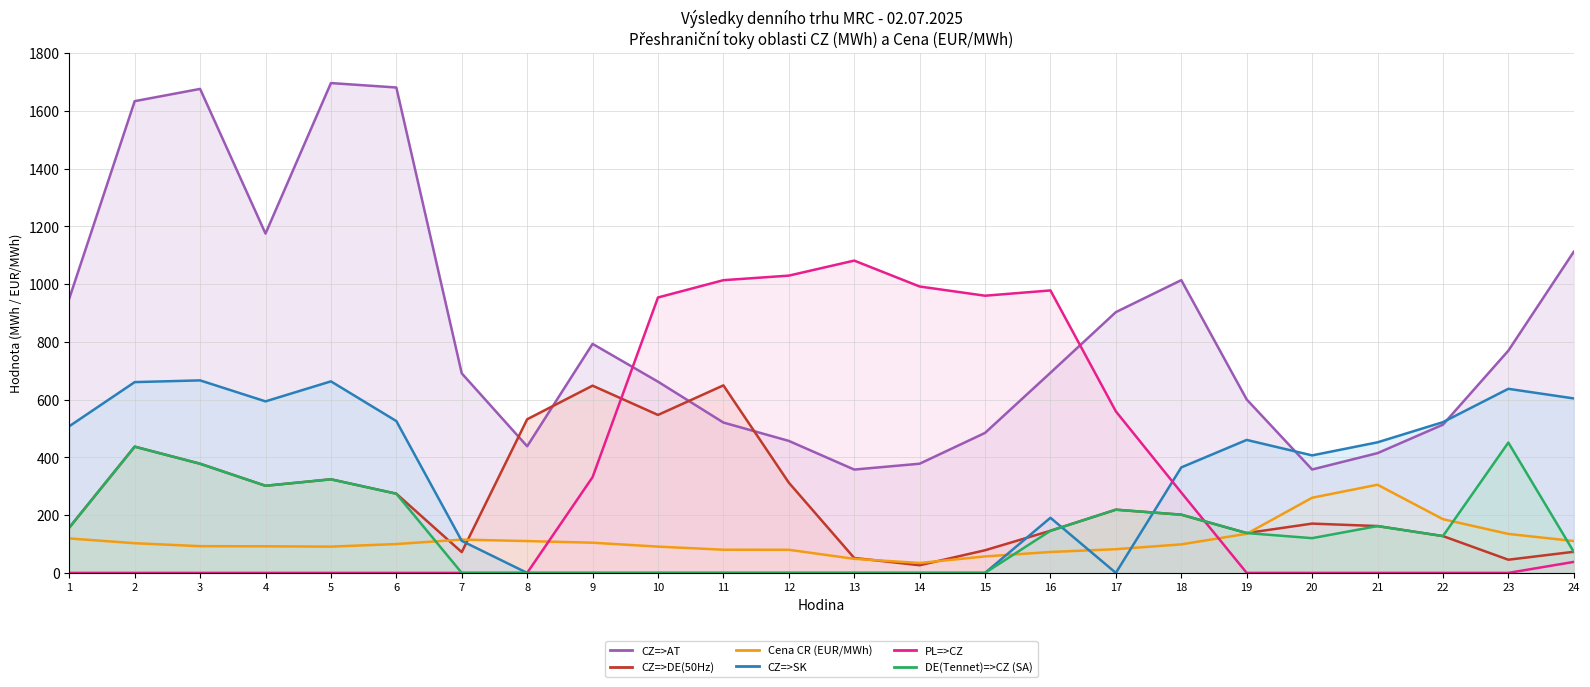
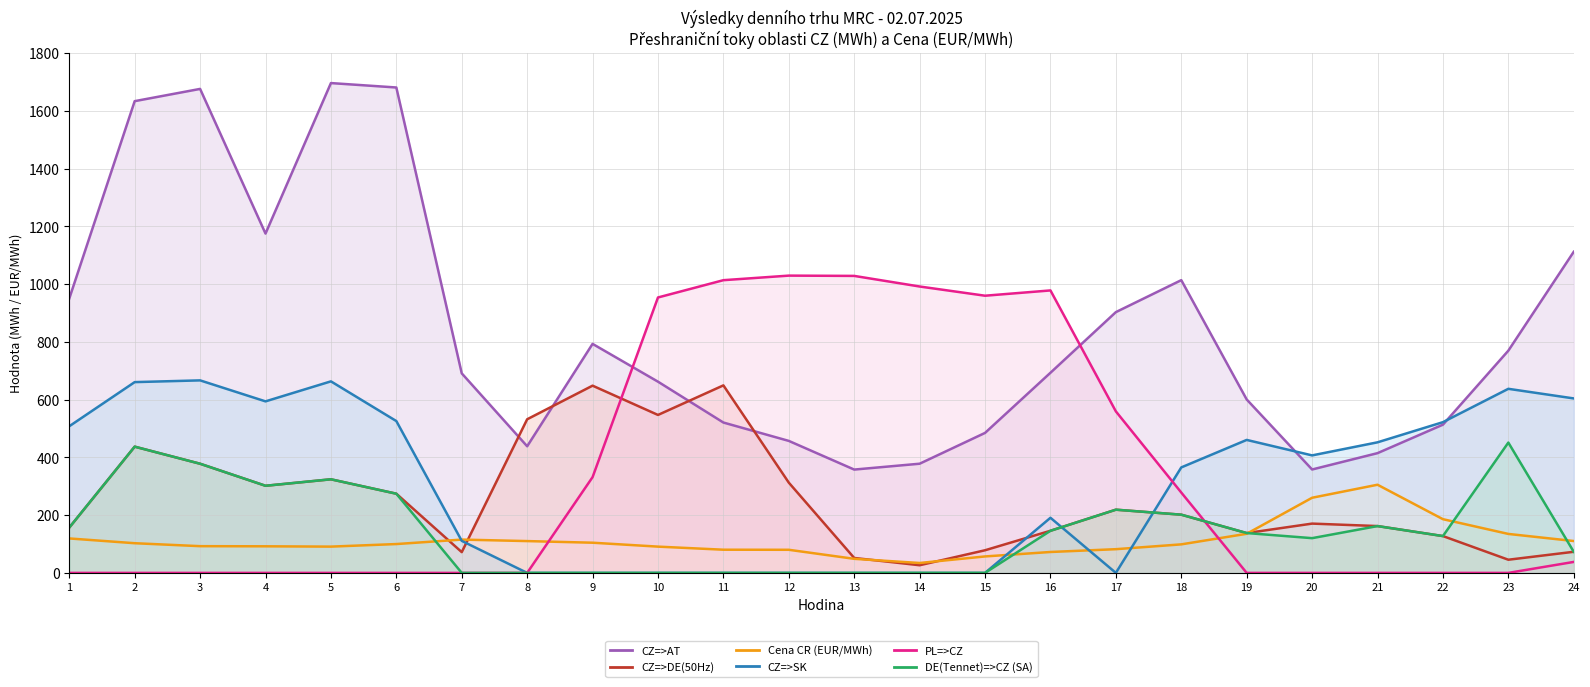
  {
    "CZ=>AT": {
      "1": 950,
      "2": 1630,
      "3": 1680,
      "4": 1180,
      "5": 1700,
      "6": 1680,
      "7": 690,
      "8": 440,
      "9": 790,
      "10": 660,
      "11": 520,
      "12": 460,
      "13": 360,
      "14": 380,
      "15": 480,
      "16": 690,
      "17": 900,
      "18": 1010,
      "19": 600,
      "20": 360,
      "21": 410,
      "23": 770,
      "24": 1110
    },
    "CZ=>DE(50Hz)": {
      "7": 70,
      "8": 530,
      "9": 650,
      "10": 550,
      "11": 650,
      "12": 310,
      "15": 80,
      "20": 170,
      "23": 50
    },
    "Cena CR (EUR/MWh)": {
      "1": 120,
      "2": 100,
      "3": 90,
      "4": 90,
      "5": 90,
      "6": 100,
      "8": 110,
      "9": 100,
      "10": 90,
      "11": 80,
      "12": 80,
      "15": 60,
      "16": 70,
      "17": 80,
      "18": 100,
      "20": 260,
      "21": 310,
      "22": 190,
      "23": 130,
      "24": 110
    },
    "CZ=>SK": {
      "1": 510,
      "2": 660,
      "3": 670,
      "4": 590,
      "5": 660,
      "6": 530,
      "16": 190,
      "17": 0,
      "18": 370,
      "19": 460,
      "20": 410,
      "21": 450,
      "23": 640,
      "24": 600
    },
    "PL=>CZ": {
      "1": 0,
      "2": 0,
      "3": 0,
      "4": 0,
      "5": 0,
      "6": 0,
      "9": 330,
      "10": 950,
      "11": 1010,
      "12": 1030,
-     "13": 1080,
+     "13": 1030,
      "14": 990,
      "15": 960,
      "16": 980,
      "17": 560,
      "18": 280,
      "19": 0,
      "20": 0,
      "21": 0,
      "22": 0,
      "23": 0,
      "24": 40
    },
    "DE(Tennet)=>CZ (SA)": {
      "20": 120,
      "23": 450
    }
  }
